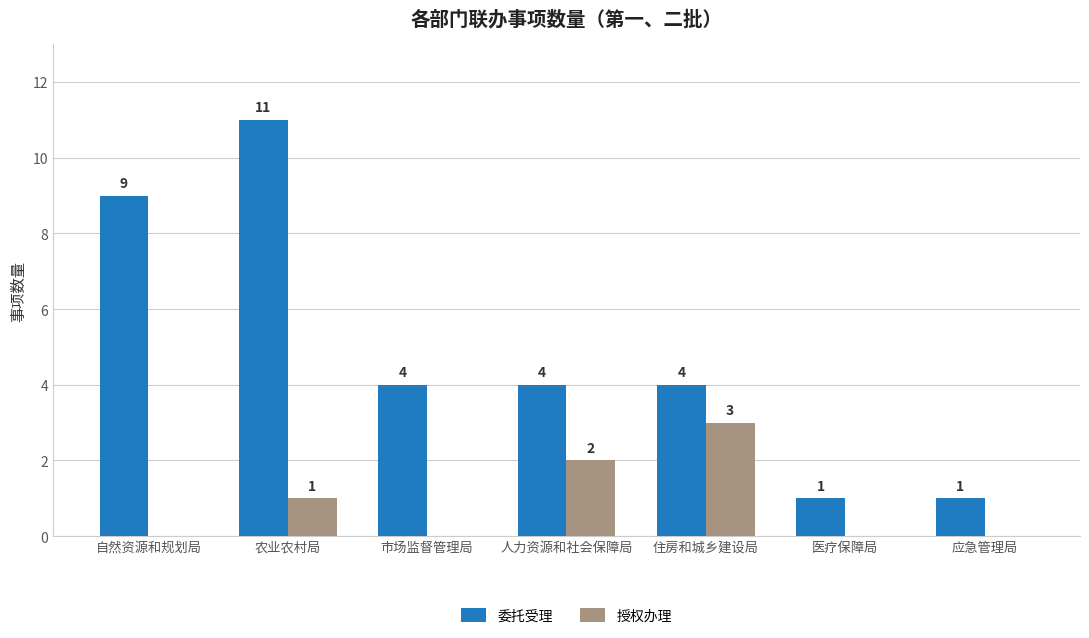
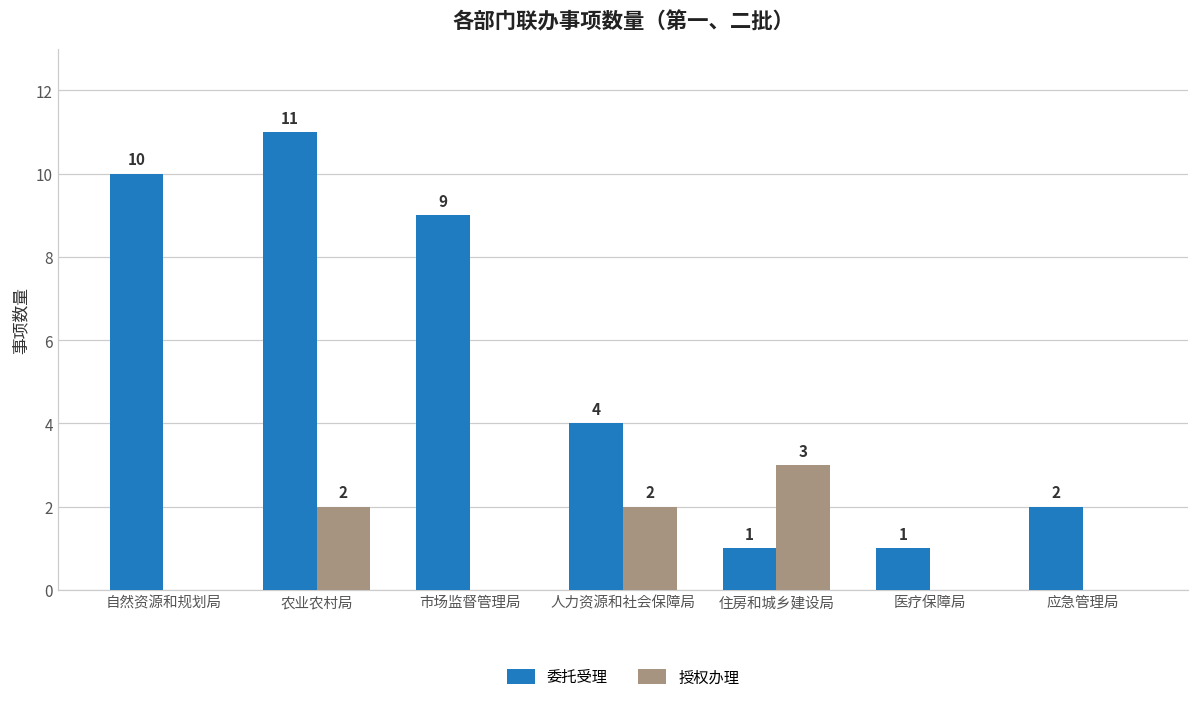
  {
    "委托受理": {
-     "自然资源和规划局": 9,
+     "自然资源和规划局": 10,
      "农业农村局": 11,
-     "市场监督管理局": 4,
+     "市场监督管理局": 9,
      "人力资源和社会保障局": 4,
-     "住房和城乡建设局": 4,
+     "住房和城乡建设局": 1,
      "医疗保障局": 1,
-     "应急管理局": 1
+     "应急管理局": 2
    },
    "授权办理": {
-     "农业农村局": 1,
+     "农业农村局": 2,
      "人力资源和社会保障局": 2,
      "住房和城乡建设局": 3
    }
  }
